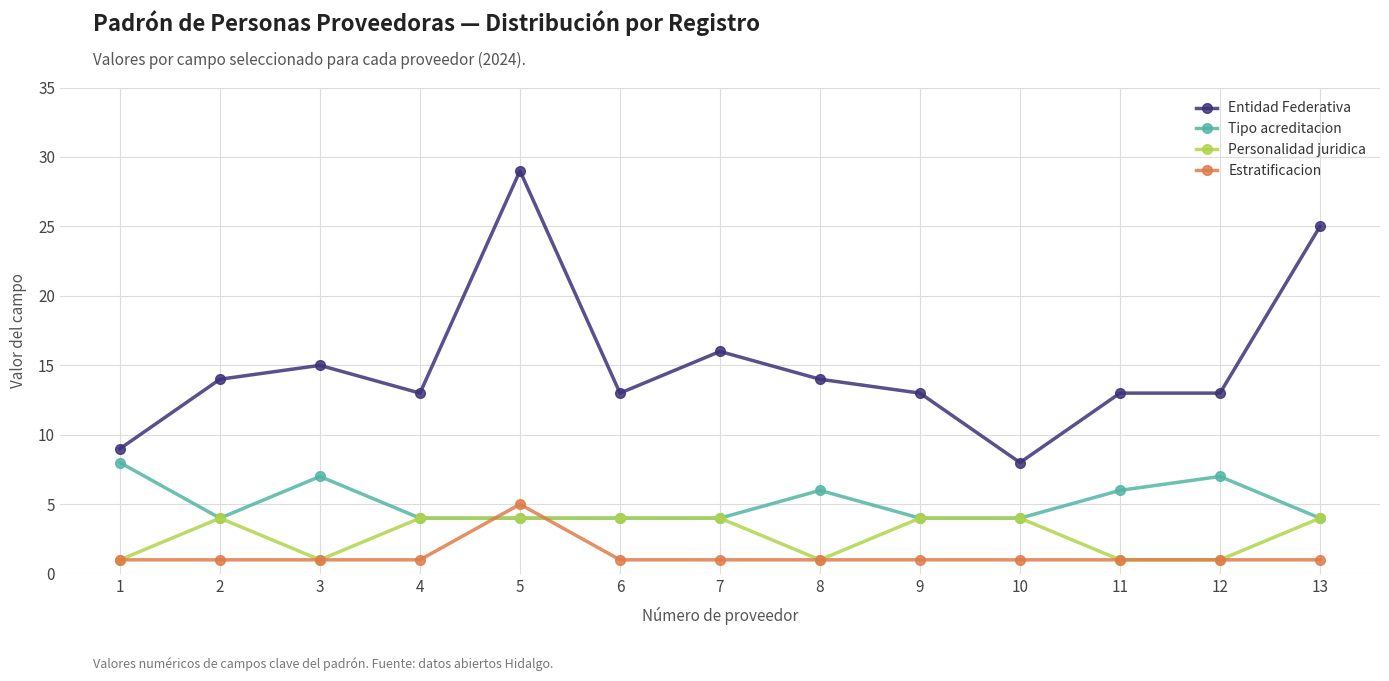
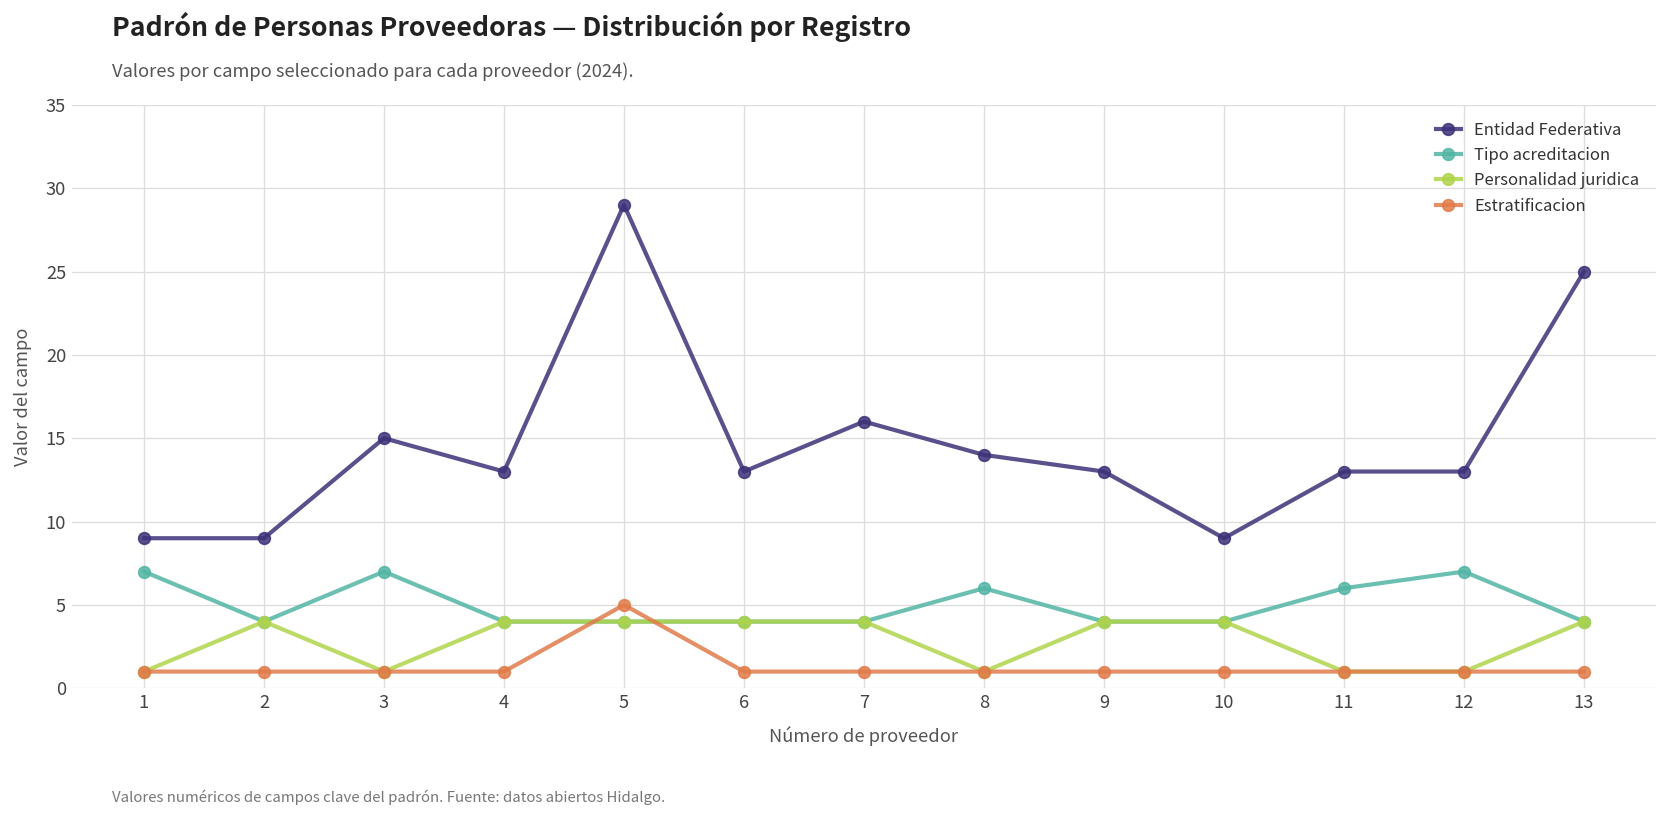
  {
    "Entidad Federativa": {
      "1": 9,
-     "2": 14,
+     "2": 9,
      "3": 15,
      "4": 13,
      "5": 29,
      "6": 13,
      "7": 16,
      "8": 14,
      "9": 13,
-     "10": 8,
+     "10": 9,
      "11": 13,
      "12": 13,
      "13": 25
    },
    "Tipo acreditacion": {
-     "1": 8,
+     "1": 7,
      "3": 7,
      "8": 6,
      "11": 6,
      "12": 7
    },
    "Estratificacion": {
      "2": 1,
      "4": 1,
      "5": 5,
      "6": 1,
      "7": 1,
      "9": 1,
      "10": 1,
      "13": 1
    }
  }
